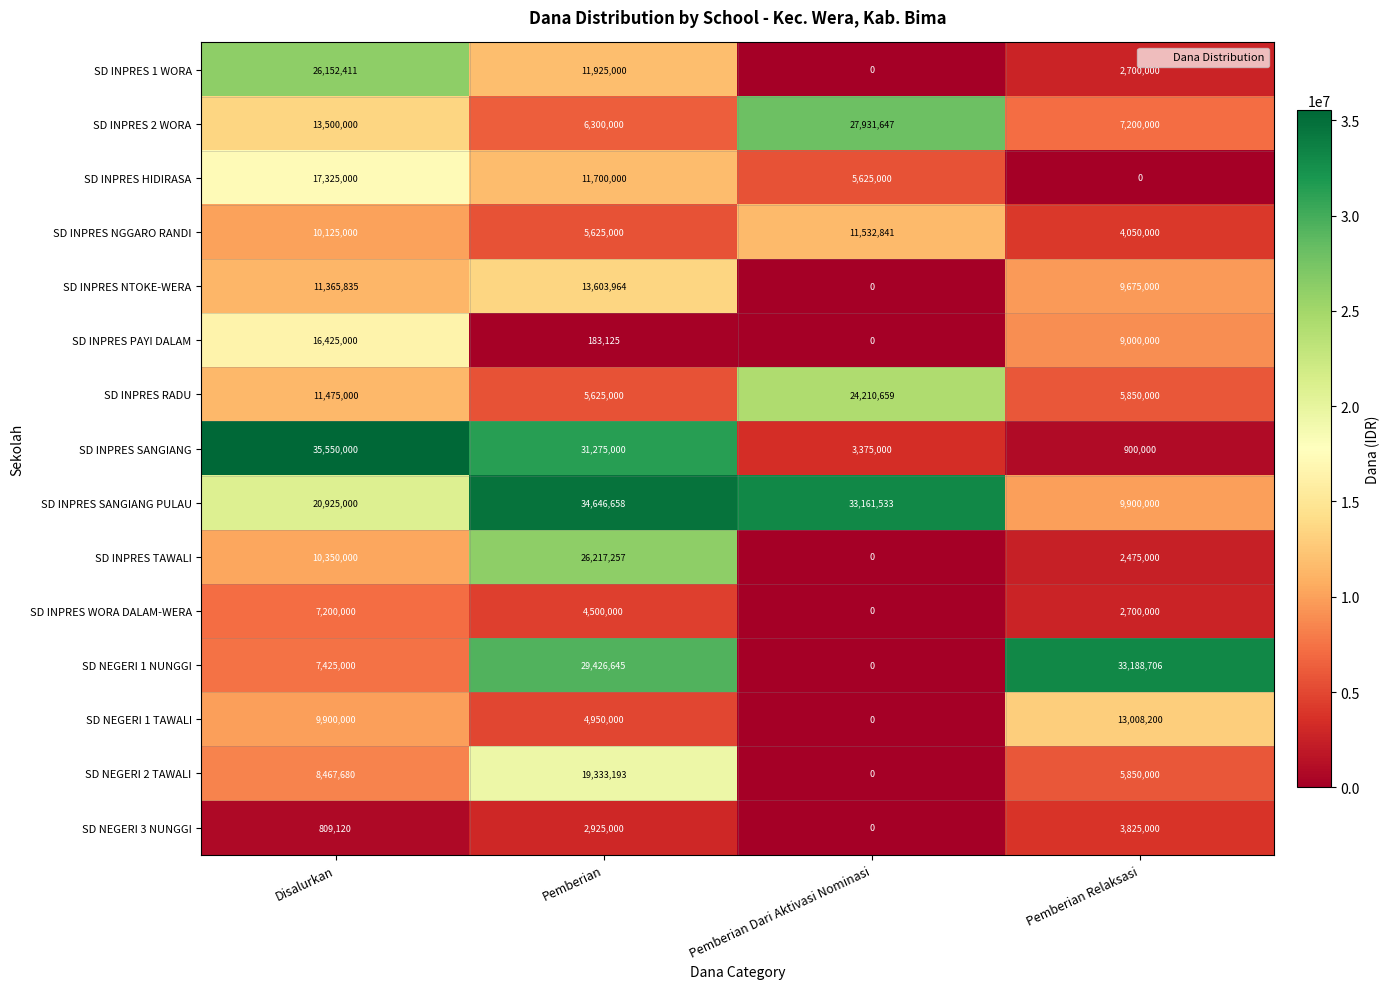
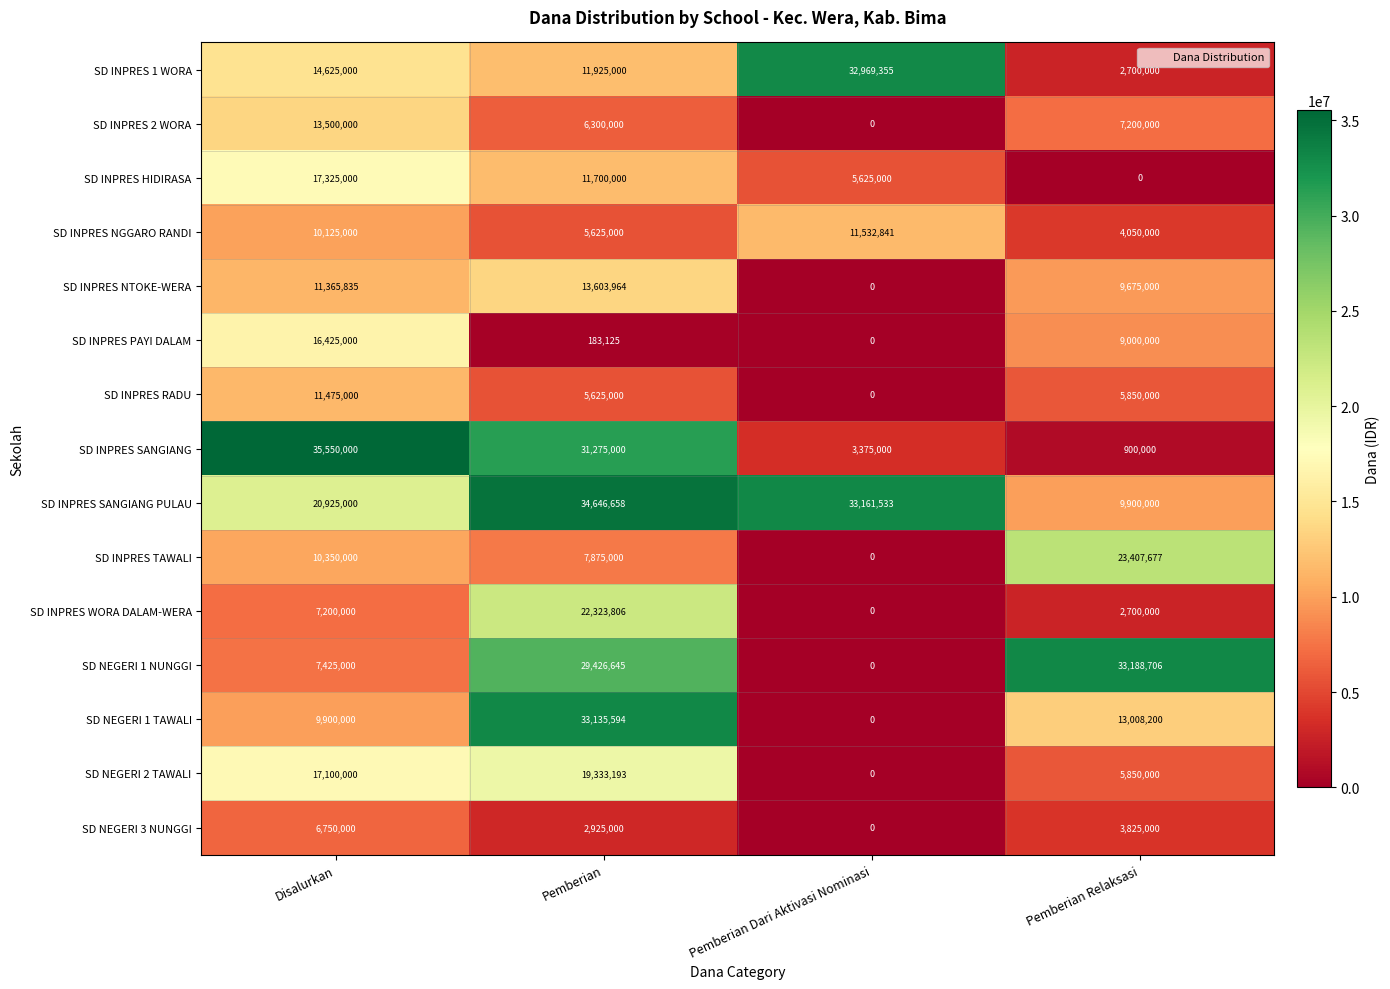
  {
    "SD INPRES 1 WORA": {
-     "Disalurkan": "26,152,411",
+     "Disalurkan": "14,625,000",
      "Pemberian": "11,925,000",
-     "Pemberian Dari Aktivasi Nominasi": "0"
+     "Pemberian Dari Aktivasi Nominasi": "32,969,355"
    },
    "SD INPRES 2 WORA": {
      "Disalurkan": "13,500,000",
      "Pemberian": "6,300,000",
-     "Pemberian Dari Aktivasi Nominasi": "27,931,647",
+     "Pemberian Dari Aktivasi Nominasi": "0",
      "Pemberian Relaksasi": "7,200,000"
    },
    "SD INPRES HIDIRASA": {
      "Disalurkan": "17,325,000",
      "Pemberian": "11,700,000",
      "Pemberian Dari Aktivasi Nominasi": "5,625,000",
      "Pemberian Relaksasi": "0"
    },
    "SD INPRES NGGARO RANDI": {
      "Disalurkan": "10,125,000",
      "Pemberian": "5,625,000",
      "Pemberian Dari Aktivasi Nominasi": "11,532,841",
      "Pemberian Relaksasi": "4,050,000"
    },
    "SD INPRES NTOKE-WERA": {
      "Disalurkan": "11,365,835",
      "Pemberian": "13,603,964",
      "Pemberian Dari Aktivasi Nominasi": "0",
      "Pemberian Relaksasi": "9,675,000"
    },
    "SD INPRES PAYI DALAM": {
      "Disalurkan": "16,425,000",
      "Pemberian": "183,125",
      "Pemberian Dari Aktivasi Nominasi": "0",
      "Pemberian Relaksasi": "9,000,000"
    },
    "SD INPRES RADU": {
      "Disalurkan": "11,475,000",
      "Pemberian": "5,625,000",
-     "Pemberian Dari Aktivasi Nominasi": "24,210,659",
+     "Pemberian Dari Aktivasi Nominasi": "0",
      "Pemberian Relaksasi": "5,850,000"
    },
    "SD INPRES SANGIANG": {
      "Disalurkan": "35,550,000",
      "Pemberian": "31,275,000",
      "Pemberian Dari Aktivasi Nominasi": "3,375,000",
      "Pemberian Relaksasi": "900,000"
    },
    "SD INPRES SANGIANG PULAU": {
      "Disalurkan": "20,925,000",
      "Pemberian": "34,646,658",
      "Pemberian Dari Aktivasi Nominasi": "33,161,533",
      "Pemberian Relaksasi": "9,900,000"
    },
    "SD INPRES TAWALI": {
      "Disalurkan": "10,350,000",
-     "Pemberian": "26,217,257",
+     "Pemberian": "7,875,000",
      "Pemberian Dari Aktivasi Nominasi": "0",
-     "Pemberian Relaksasi": "2,475,000"
+     "Pemberian Relaksasi": "23,407,677"
    },
    "SD INPRES WORA DALAM-WERA": {
      "Disalurkan": "7,200,000",
-     "Pemberian": "4,500,000",
+     "Pemberian": "22,323,806",
      "Pemberian Dari Aktivasi Nominasi": "0",
      "Pemberian Relaksasi": "2,700,000"
    },
    "SD NEGERI 1 NUNGGI": {
      "Disalurkan": "7,425,000",
      "Pemberian": "29,426,645",
      "Pemberian Dari Aktivasi Nominasi": "0",
      "Pemberian Relaksasi": "33,188,706"
    },
    "SD NEGERI 1 TAWALI": {
      "Disalurkan": "9,900,000",
-     "Pemberian": "4,950,000",
+     "Pemberian": "33,135,594",
      "Pemberian Dari Aktivasi Nominasi": "0",
      "Pemberian Relaksasi": "13,008,200"
    },
    "SD NEGERI 2 TAWALI": {
-     "Disalurkan": "8,467,680",
+     "Disalurkan": "17,100,000",
      "Pemberian": "19,333,193",
      "Pemberian Dari Aktivasi Nominasi": "0",
      "Pemberian Relaksasi": "5,850,000"
    },
    "SD NEGERI 3 NUNGGI": {
-     "Disalurkan": "809,120",
+     "Disalurkan": "6,750,000",
      "Pemberian": "2,925,000",
      "Pemberian Dari Aktivasi Nominasi": "0",
      "Pemberian Relaksasi": "3,825,000"
    }
  }
